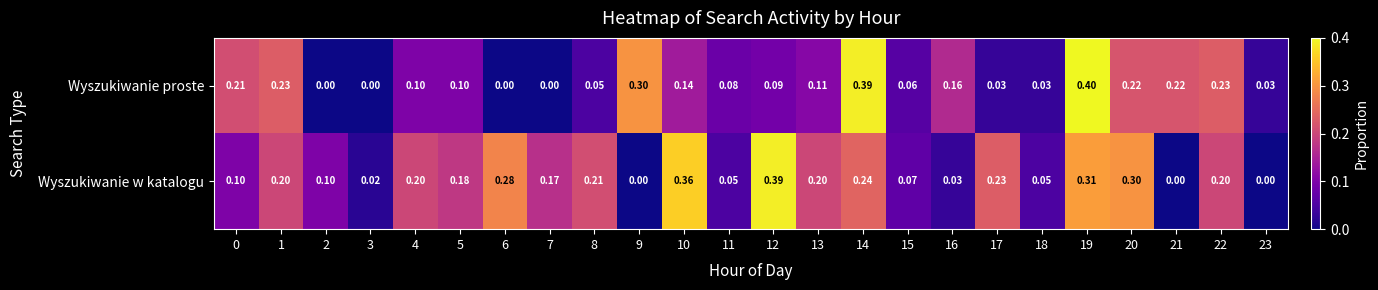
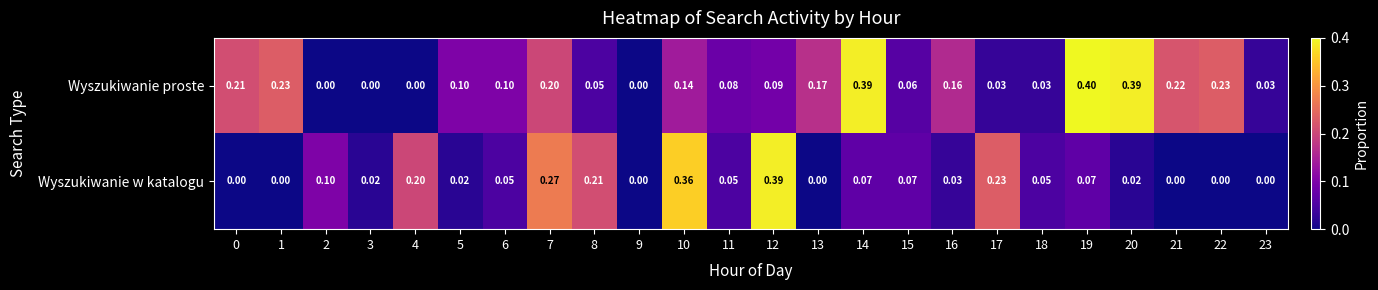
  {
    "Wyszukiwanie proste": {
      "0": 0.21,
      "1": 0.23,
      "2": 0.00,
      "3": 0.00,
-     "4": 0.10,
+     "4": 0.00,
      "5": 0.10,
-     "6": 0.00,
-     "7": 0.00,
+     "6": 0.10,
+     "7": 0.20,
      "8": 0.05,
-     "9": 0.30,
+     "9": 0.00,
      "10": 0.14,
      "11": 0.08,
      "12": 0.09,
-     "13": 0.11,
+     "13": 0.17,
      "14": 0.39,
      "15": 0.06,
      "16": 0.16,
      "17": 0.03,
      "18": 0.03,
      "19": 0.40,
-     "20": 0.22,
+     "20": 0.39,
      "21": 0.22,
      "22": 0.23,
      "23": 0.03
    },
    "Wyszukiwanie w katalogu": {
-     "0": 0.10,
-     "1": 0.20,
+     "0": 0.00,
+     "1": 0.00,
      "2": 0.10,
      "3": 0.02,
      "4": 0.20,
-     "5": 0.18,
-     "6": 0.28,
-     "7": 0.17,
+     "5": 0.02,
+     "6": 0.05,
+     "7": 0.27,
      "8": 0.21,
      "9": 0.00,
      "10": 0.36,
      "11": 0.05,
      "12": 0.39,
-     "13": 0.20,
-     "14": 0.24,
+     "13": 0.00,
+     "14": 0.07,
      "15": 0.07,
      "16": 0.03,
      "17": 0.23,
      "18": 0.05,
-     "19": 0.31,
-     "20": 0.30,
+     "19": 0.07,
+     "20": 0.02,
      "21": 0.00,
-     "22": 0.20,
+     "22": 0.00,
      "23": 0.00
    }
  }
